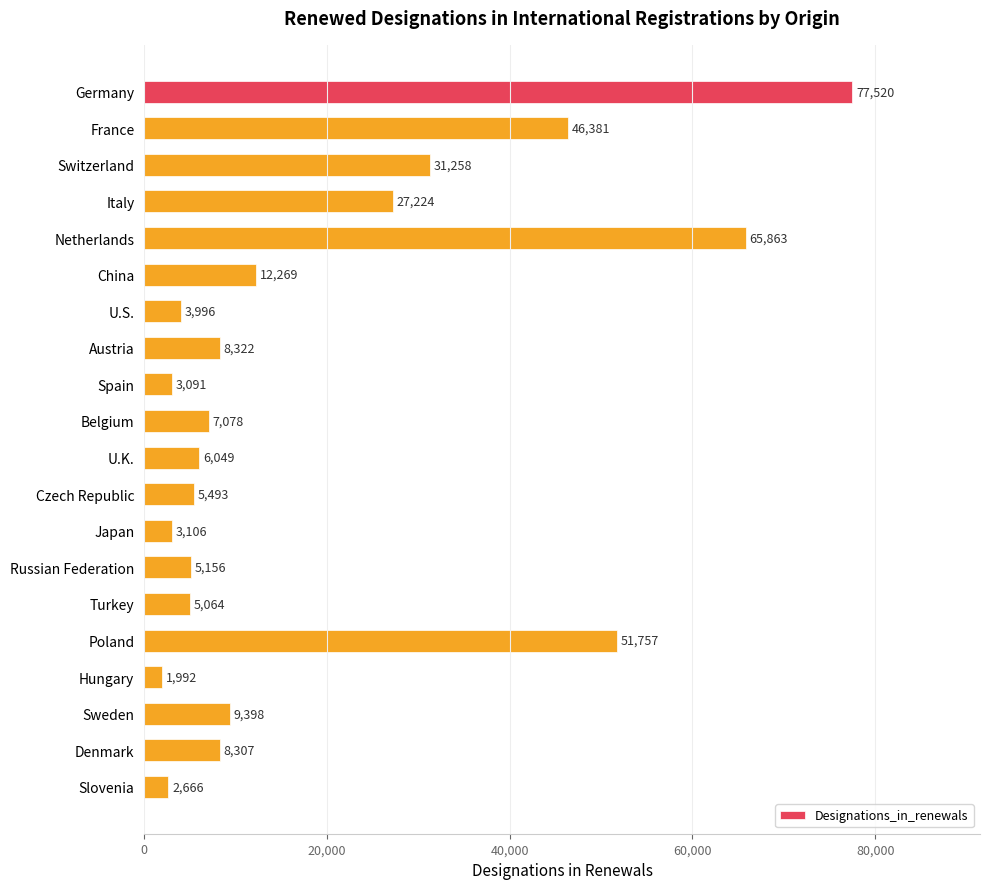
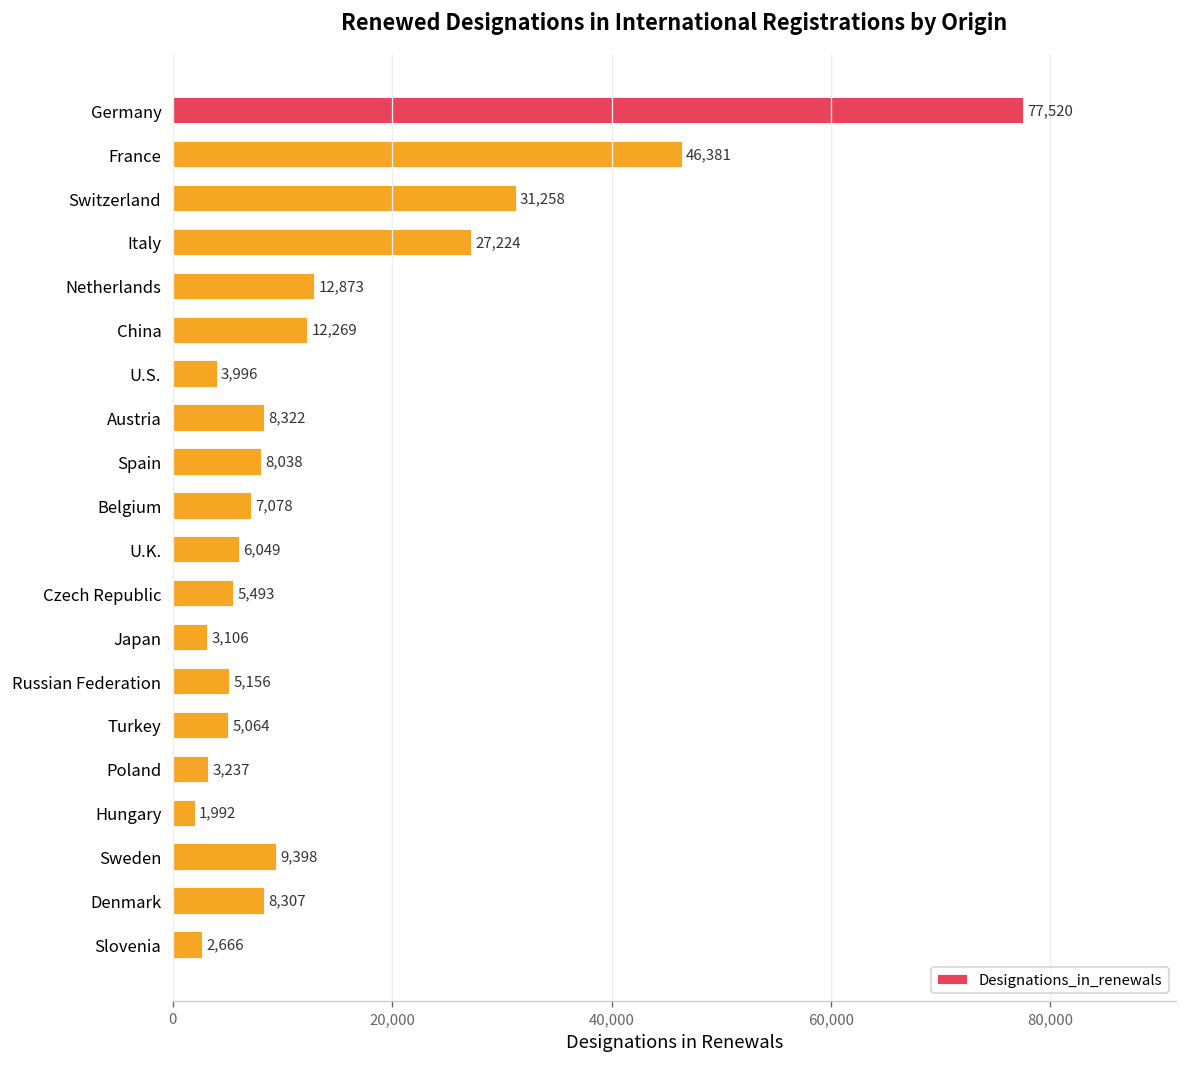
  {
    "Germany": "77,520",
    "France": "46,381",
    "Switzerland": "31,258",
    "Italy": "27,224",
-   "Netherlands": "65,863",
+   "Netherlands": "12,873",
    "China": "12,269",
    "U.S.": "3,996",
    "Austria": "8,322",
-   "Spain": "3,091",
+   "Spain": "8,038",
    "Belgium": "7,078",
    "U.K.": "6,049",
    "Czech Republic": "5,493",
    "Japan": "3,106",
    "Russian Federation": "5,156",
    "Turkey": "5,064",
-   "Poland": "51,757",
+   "Poland": "3,237",
    "Hungary": "1,992",
    "Sweden": "9,398",
    "Denmark": "8,307",
    "Slovenia": "2,666"
  }
